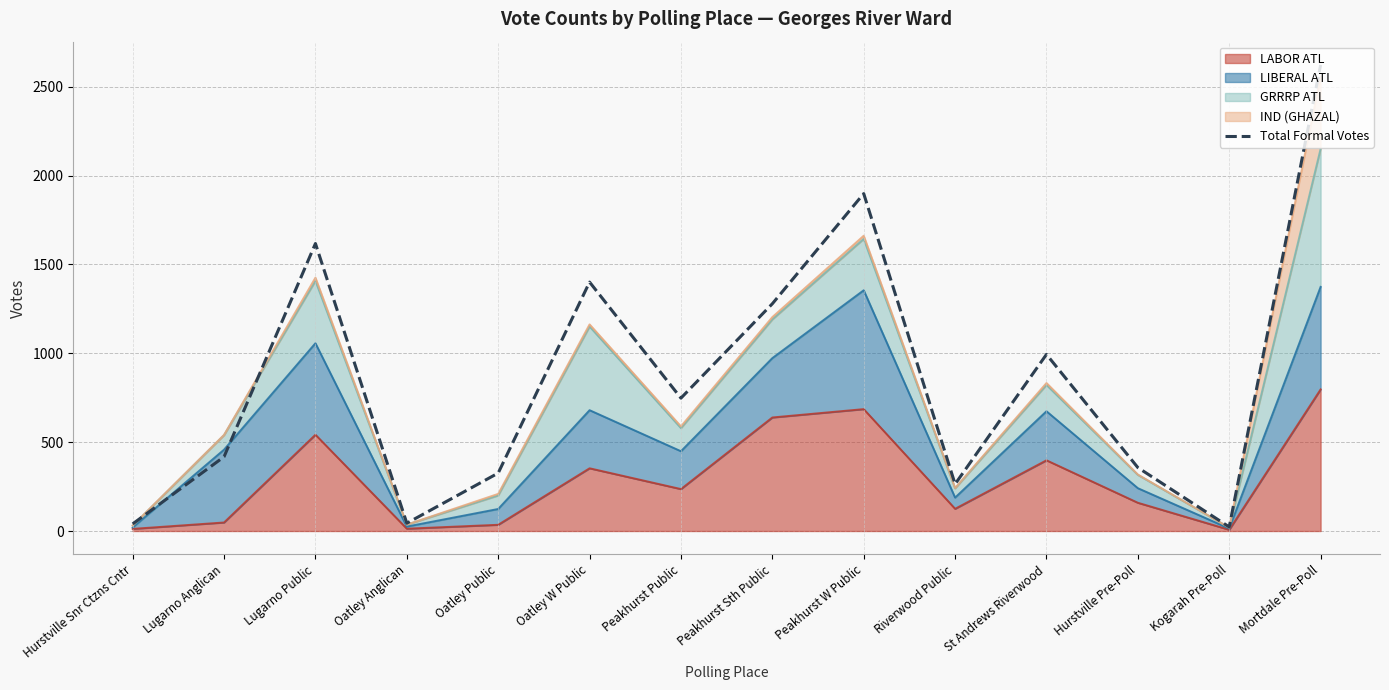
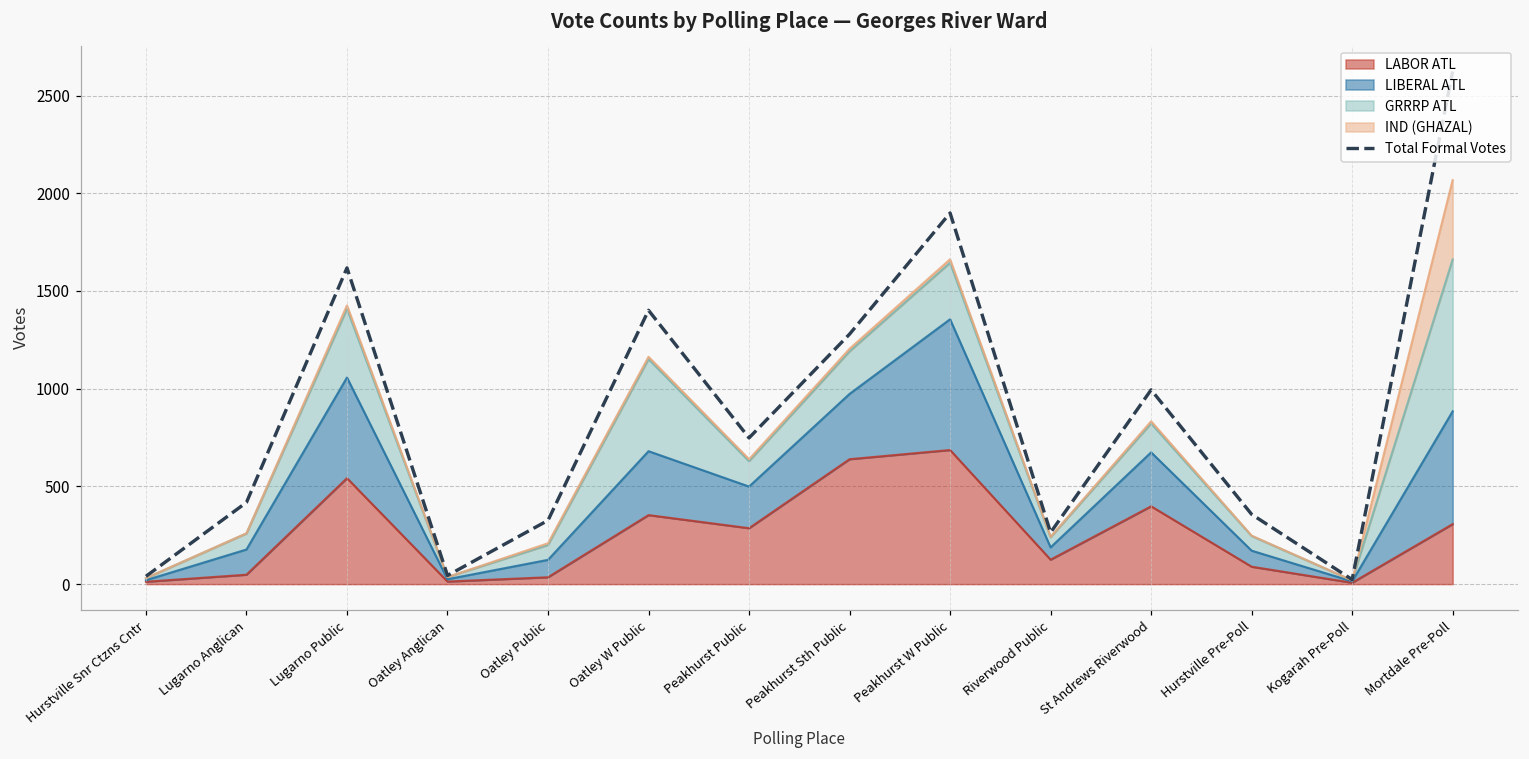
  {
    "LABOR ATL": {
      "Lugarno Anglican": 50,
      "Lugarno Public": 540,
      "Oatley Public": 40,
      "Oatley W Public": 350,
-     "Peakhurst Public": 240,
+     "Peakhurst Public": 290,
      "Peakhurst Sth Public": 640,
      "Peakhurst W Public": 690,
      "Riverwood Public": 130,
      "St Andrews Riverwood": 400,
-     "Hurstville Pre-Poll": 160,
-     "Mortdale Pre-Poll": 800
+     "Hurstville Pre-Poll": 90,
+     "Mortdale Pre-Poll": 310
    },
    "LIBERAL ATL": {
-     "Lugarno Anglican": 410,
+     "Lugarno Anglican": 130,
      "Lugarno Public": 520,
      "Oatley Public": 90,
      "Oatley W Public": 330,
      "Peakhurst Public": 210,
      "Peakhurst Sth Public": 330,
      "Peakhurst W Public": 670,
      "Riverwood Public": 60,
      "St Andrews Riverwood": 280,
      "Hurstville Pre-Poll": 80,
      "Mortdale Pre-Poll": 580
    },
    "GRRRP ATL": {
      "Lugarno Public": 350,
      "Peakhurst W Public": 290,
      "Mortdale Pre-Poll": 780
    },
    "IND (GHAZAL)": {
      "Lugarno Public": 20,
      "Peakhurst W Public": 20
    },
    "Total Formal Votes": {
      "Lugarno Anglican": 420,
      "Lugarno Public": 1620,
      "Oatley Public": 330,
      "Oatley W Public": 1400,
      "Peakhurst Public": 750,
      "Peakhurst Sth Public": 1280,
      "Peakhurst W Public": 1900,
      "Riverwood Public": 260,
      "St Andrews Riverwood": 990,
      "Hurstville Pre-Poll": 360
    }
  }
